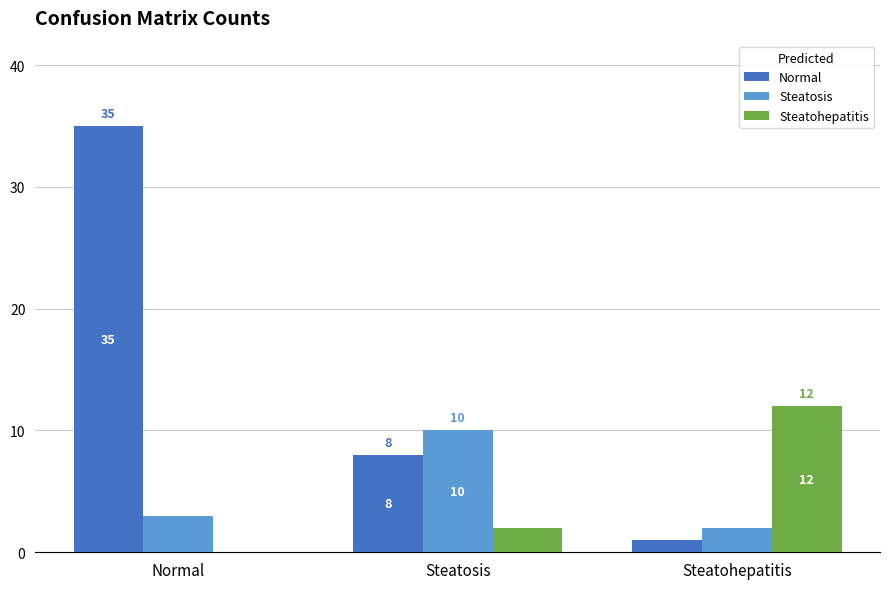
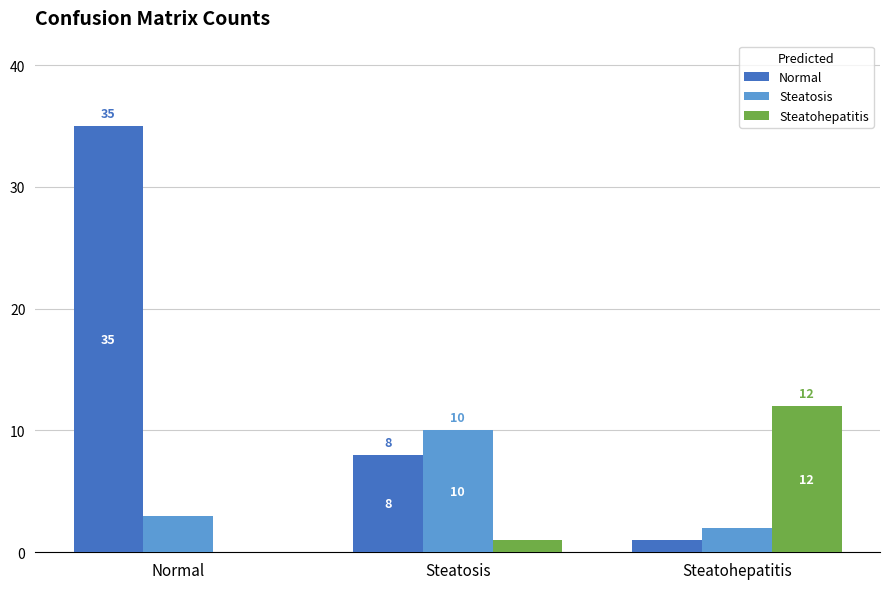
  {
    "Steatohepatitis": {
      "Normal": 0,
-     "Steatosis": 2
+     "Steatosis": 1
    }
  }
